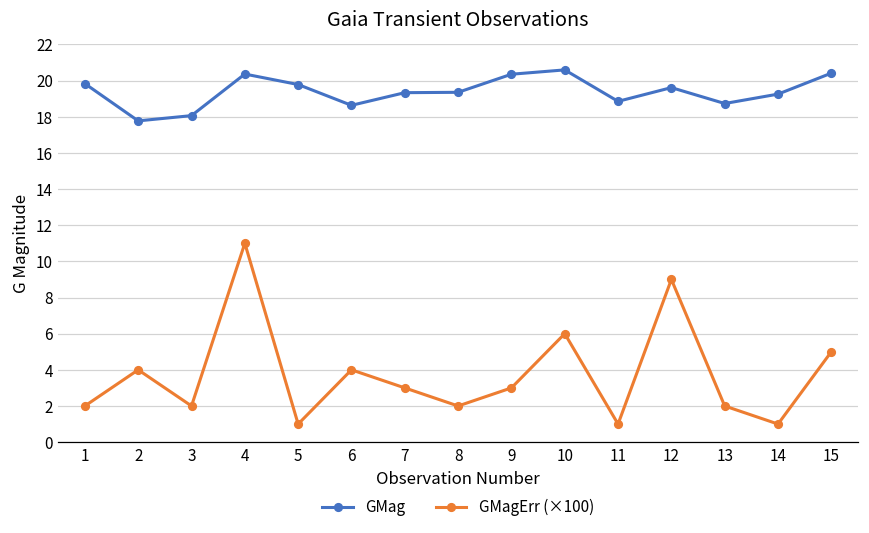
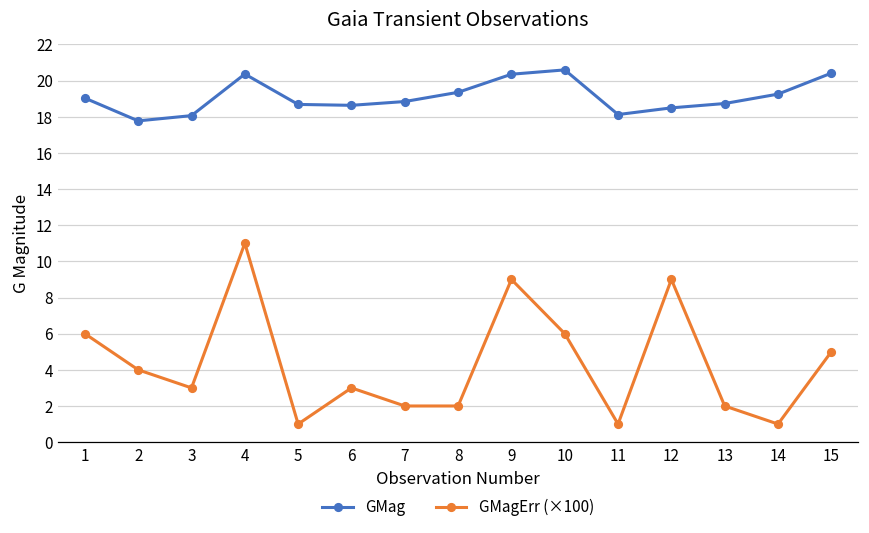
  {
    "GMag": {
-     "1": 19.8,
+     "1": 19.0,
      "2": 17.8,
      "3": 18.1,
      "4": 20.4,
-     "5": 19.8,
+     "5": 18.7,
      "6": 18.6,
-     "7": 19.3,
+     "7": 18.8,
      "8": 19.4,
      "9": 20.4,
      "10": 20.6,
-     "11": 18.9,
-     "12": 19.6,
+     "11": 18.1,
+     "12": 18.5,
      "13": 18.7,
      "14": 19.3,
      "15": 20.4
    },
    "GMagErr (×100)": {
-     "1": 2.0,
+     "1": 6.0,
      "2": 4.0,
-     "3": 2.0,
+     "3": 3.0,
      "4": 11.0,
      "5": 1.0,
-     "6": 4.0,
-     "7": 3.0,
+     "6": 3.0,
+     "7": 2.0,
      "8": 2.0,
-     "9": 3.0,
+     "9": 9.0,
      "10": 6.0,
      "11": 1.0,
      "12": 9.0,
      "13": 2.0,
      "14": 1.0,
      "15": 5.0
    }
  }
